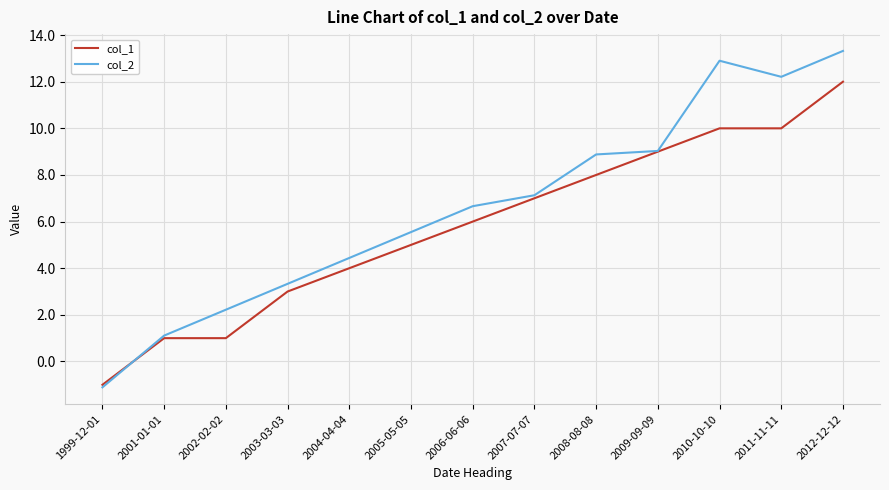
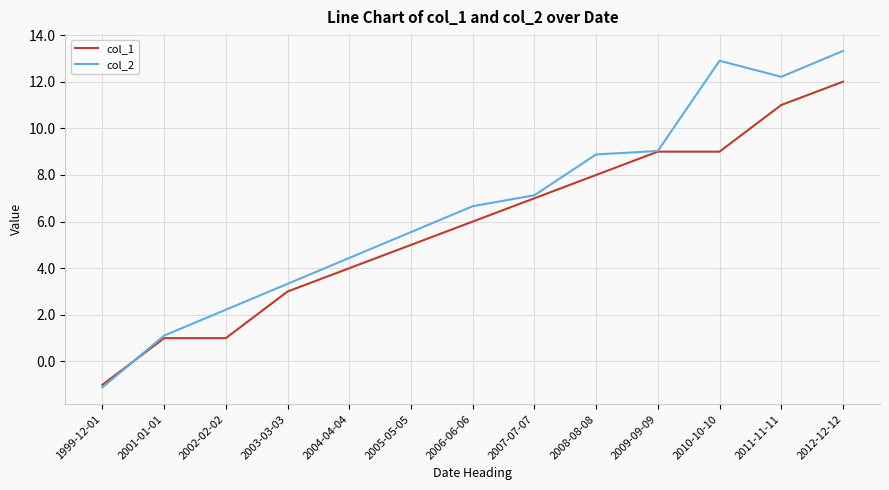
  {
    "col_1": {
      "2001-01-01": 1,
      "2002-02-02": 1,
      "2003-03-03": 3,
      "2004-04-04": 4,
      "2005-05-05": 5,
      "2006-06-06": 6,
      "2007-07-07": 7,
      "2008-08-08": 8,
-     "2010-10-10": 10,
-     "2011-11-11": 10,
+     "2010-10-10": 9,
+     "2011-11-11": 11,
      "2012-12-12": 12
    },
    "col_2": {
      "2001-01-01": 1.1,
      "2002-02-02": 2.2,
      "2003-03-03": 3.3,
      "2004-04-04": 4.4,
      "2005-05-05": 5.6,
      "2006-06-06": 6.7,
      "2007-07-07": 7.1,
      "2008-08-08": 8.9,
      "2010-10-10": 13,
      "2011-11-11": 12.2,
      "2012-12-12": 13.3
    }
  }
